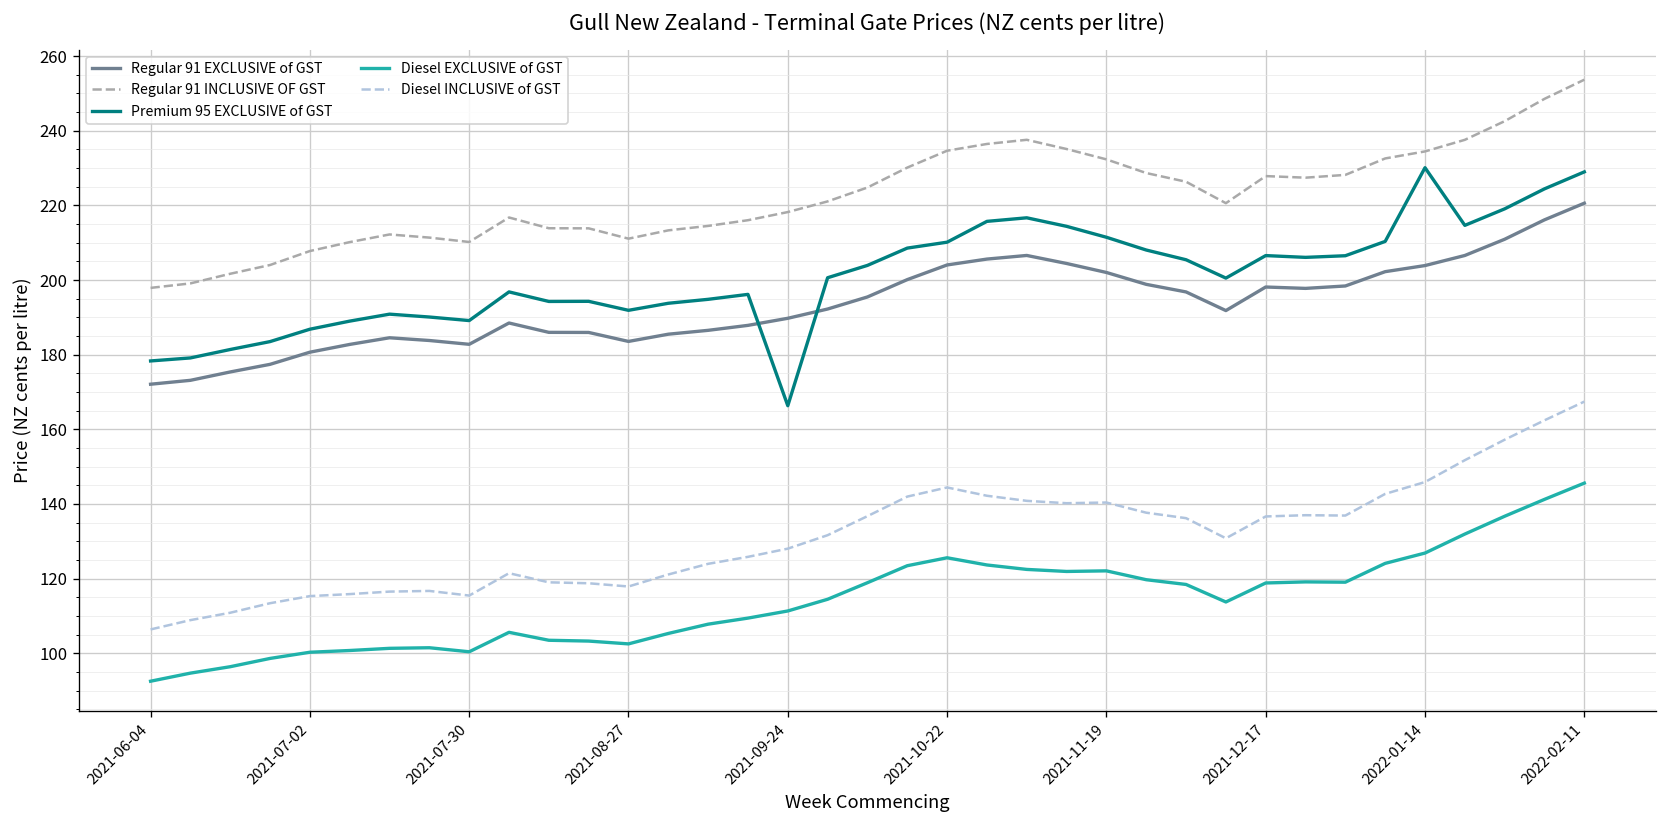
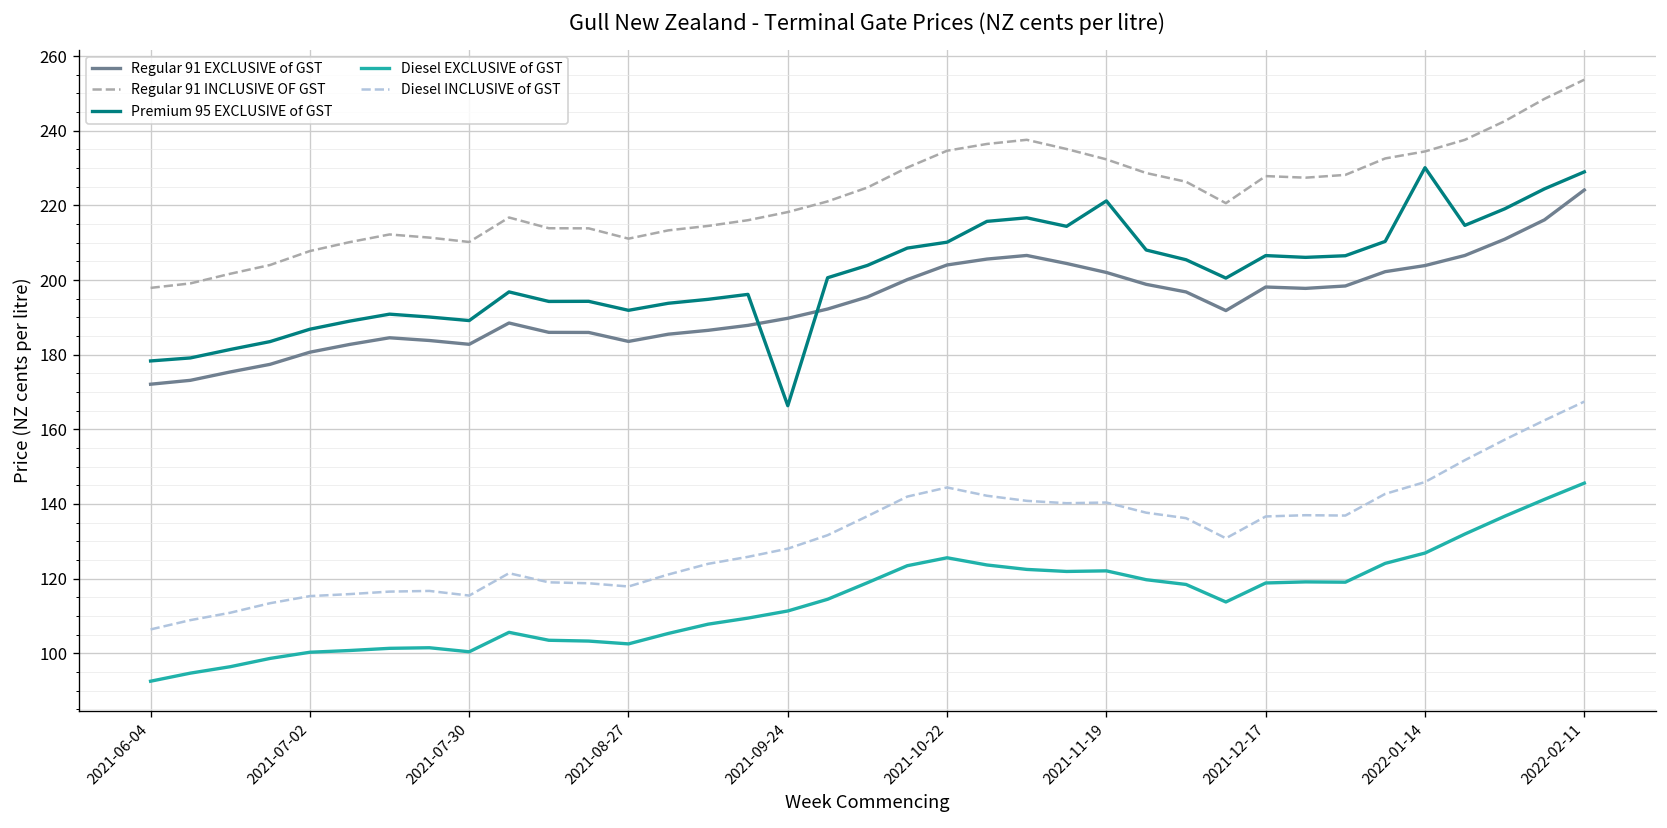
  {
    "Regular 91 EXCLUSIVE of GST": {
      "2021-06-04": 172,
      "2021-07-02": 181,
      "2021-07-30": 183,
      "2021-08-27": 184,
      "2021-09-24": 190,
      "2021-10-22": 204,
      "2021-11-19": 202,
      "2021-12-17": 198,
      "2022-01-14": 204,
-     "2022-02-11": 221
+     "2022-02-11": 224
    },
    "Premium 95 EXCLUSIVE of GST": {
      "2021-06-04": 178,
      "2021-07-02": 187,
      "2021-07-30": 189,
      "2021-08-27": 192,
      "2021-09-24": 166,
      "2021-10-22": 210,
-     "2021-11-19": 211,
+     "2021-11-19": 221,
      "2021-12-17": 207,
      "2022-01-14": 230,
      "2022-02-11": 229
    },
    "Diesel EXCLUSIVE of GST": {
      "2021-06-04": 93,
      "2021-07-02": 100,
      "2021-07-30": 100,
      "2021-08-27": 103,
      "2021-09-24": 111,
      "2021-10-22": 126,
      "2021-11-19": 122,
      "2021-12-17": 119,
      "2022-01-14": 127,
      "2022-02-11": 146
    }
  }
